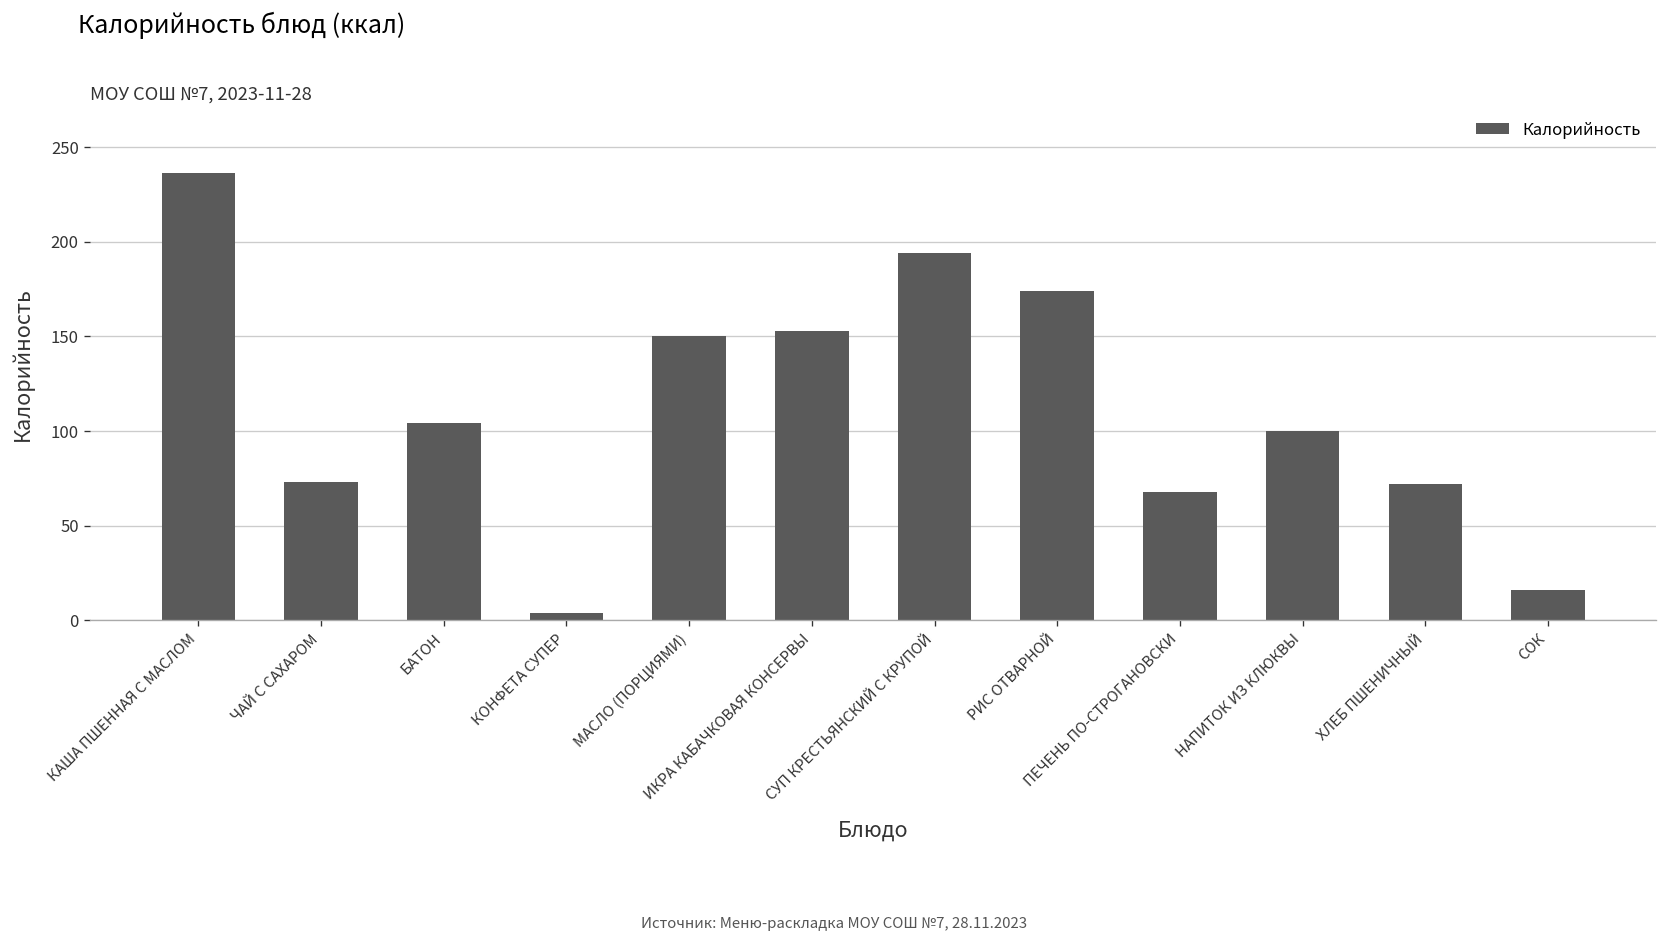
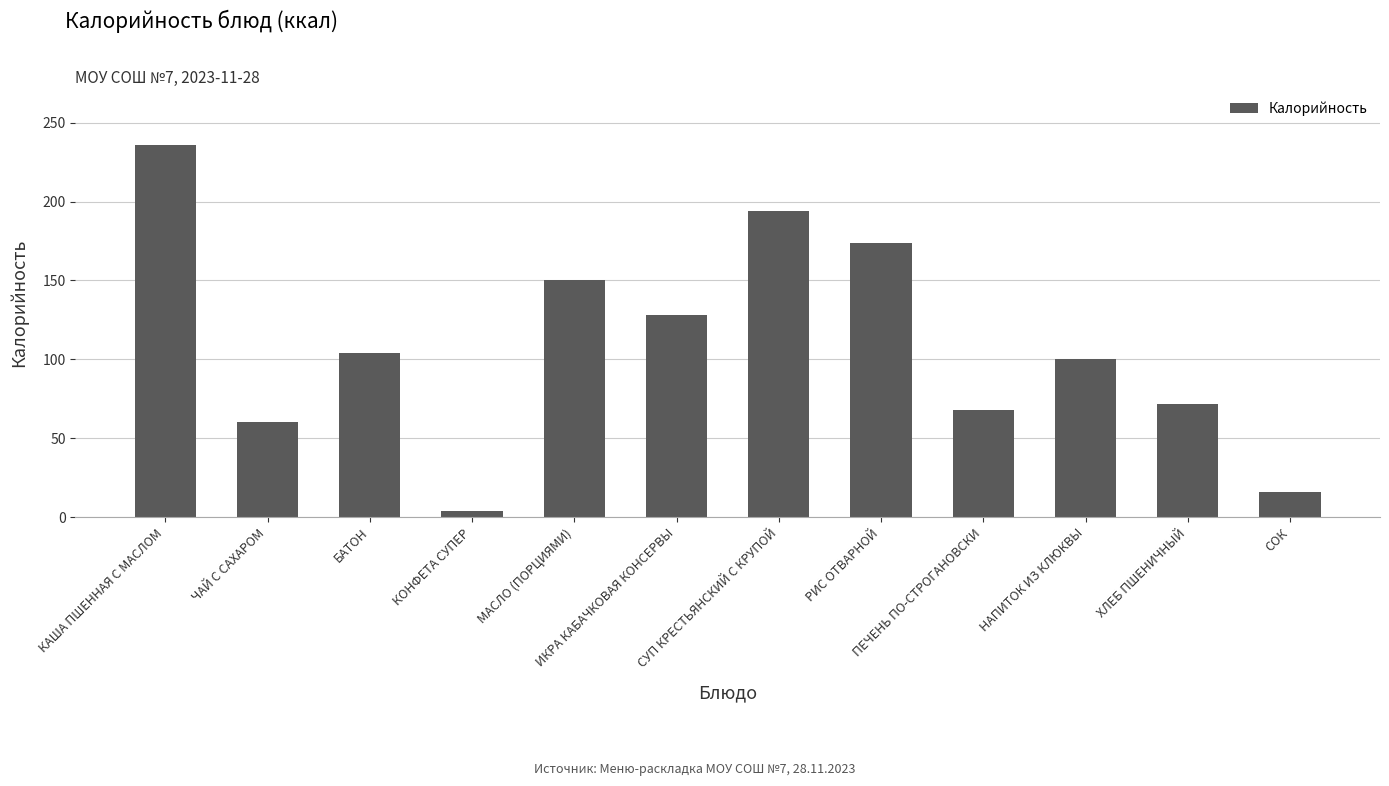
  {
    "КАША ПШЕННАЯ С МАСЛОМ": 236,
-   "ЧАЙ С САХАРОМ": 73,
+   "ЧАЙ С САХАРОМ": 60,
    "БАТОН": 104,
    "КОНФЕТА СУПЕР": 4,
    "МАСЛО (ПОРЦИЯМИ)": 150,
-   "ИКРА КАБАЧКОВАЯ КОНСЕРВЫ": 153,
+   "ИКРА КАБАЧКОВАЯ КОНСЕРВЫ": 128,
    "СУП КРЕСТЬЯНСКИЙ С КРУПОЙ": 194,
    "РИС ОТВАРНОЙ": 174,
    "ПЕЧЕНЬ ПО-СТРОГАНОВСКИ": 68,
    "НАПИТОК ИЗ КЛЮКВЫ": 100,
    "ХЛЕБ ПШЕНИЧНЫЙ": 72,
    "СОК": 16
  }
